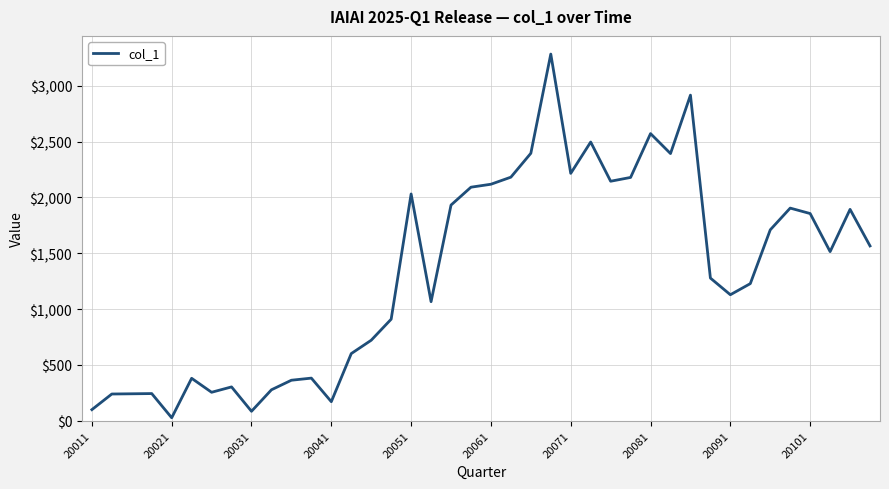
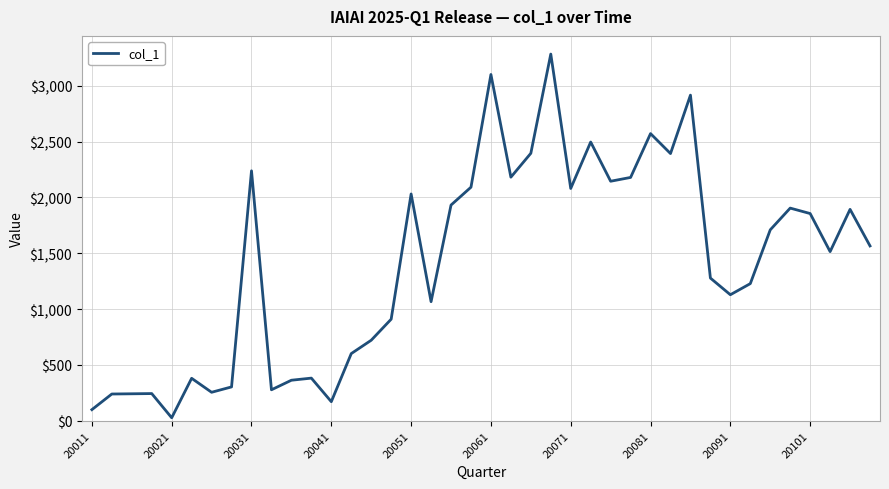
  {
    "20011": "$100",
    "20021": "$30",
-   "20031": "$90",
+   "20031": "$2,240",
    "20041": "$170",
    "20051": "$2,030",
-   "20061": "$2,120",
-   "20071": "$2,220",
+   "20061": "$3,100",
+   "20071": "$2,080",
    "20081": "$2,570",
    "20091": "$1,130",
    "20101": "$1,860"
  }
